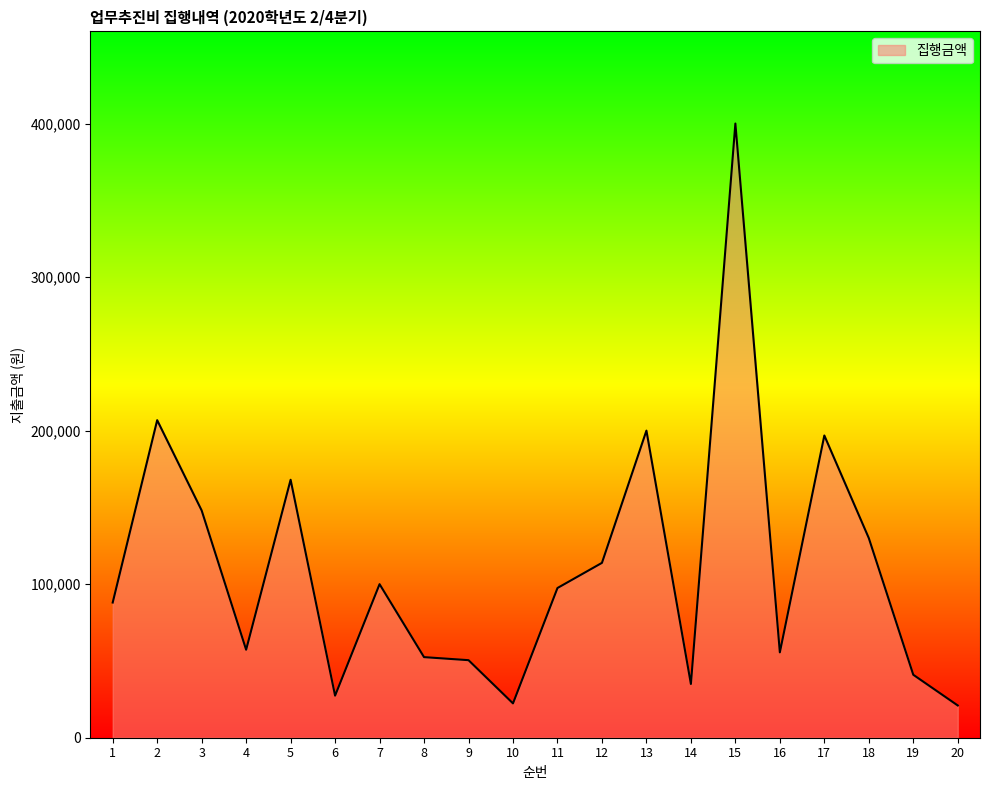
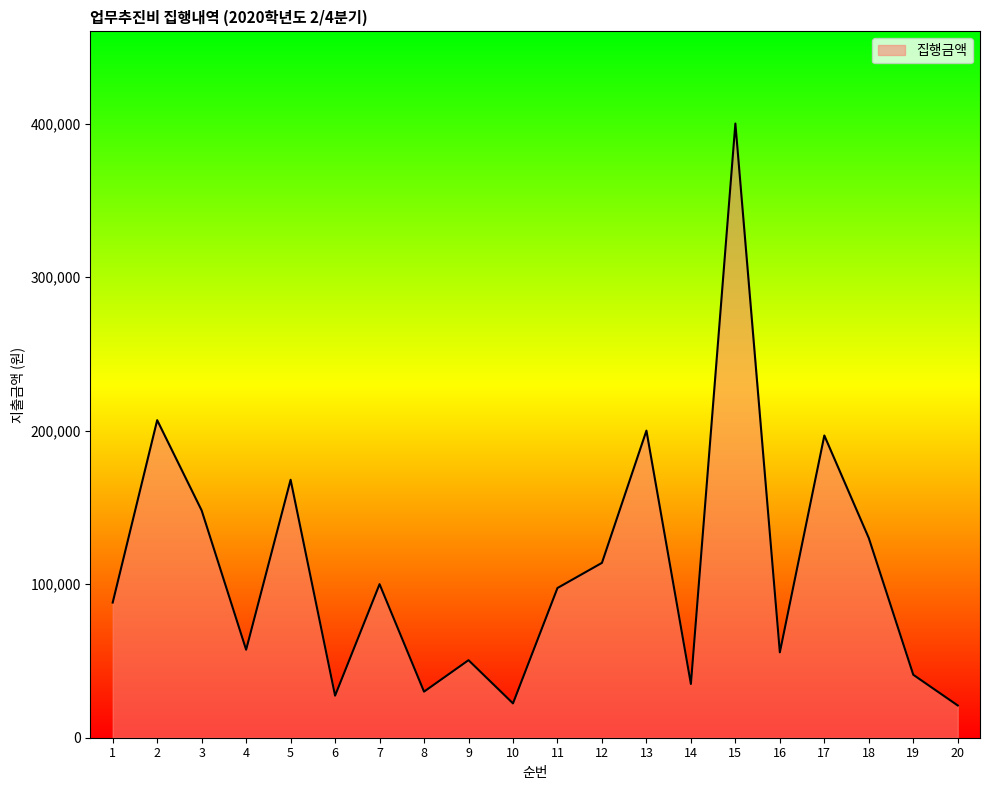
  {
    "1": "88,000",
    "2": "207,000",
    "3": "148,000",
    "4": "57,000",
    "5": "168,000",
    "6": "27,000",
    "7": "100,000",
-   "8": "52,000",
+   "8": "30,000",
    "9": "51,000",
    "10": "22,000",
    "11": "98,000",
    "12": "114,000",
    "13": "200,000",
    "14": "35,000",
    "15": "400,000",
    "16": "56,000",
    "17": "197,000",
    "18": "130,000",
    "19": "41,000",
    "20": "21,000"
  }
